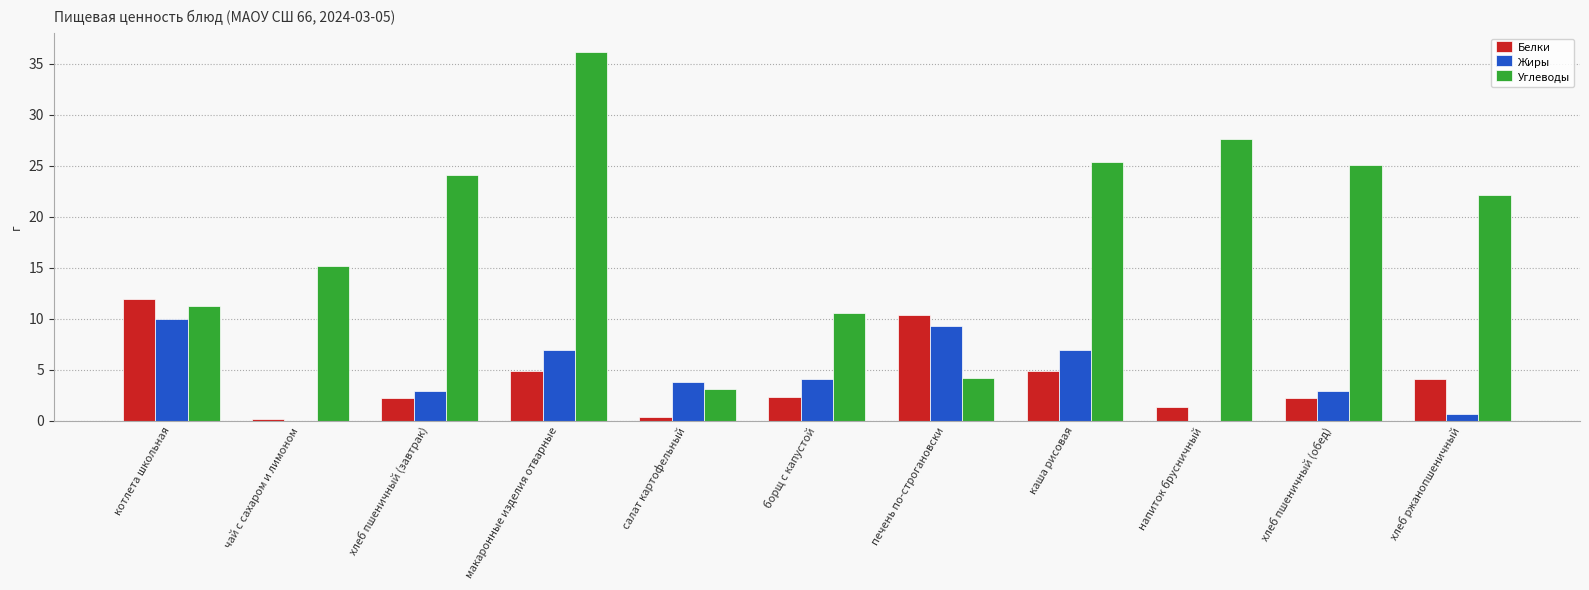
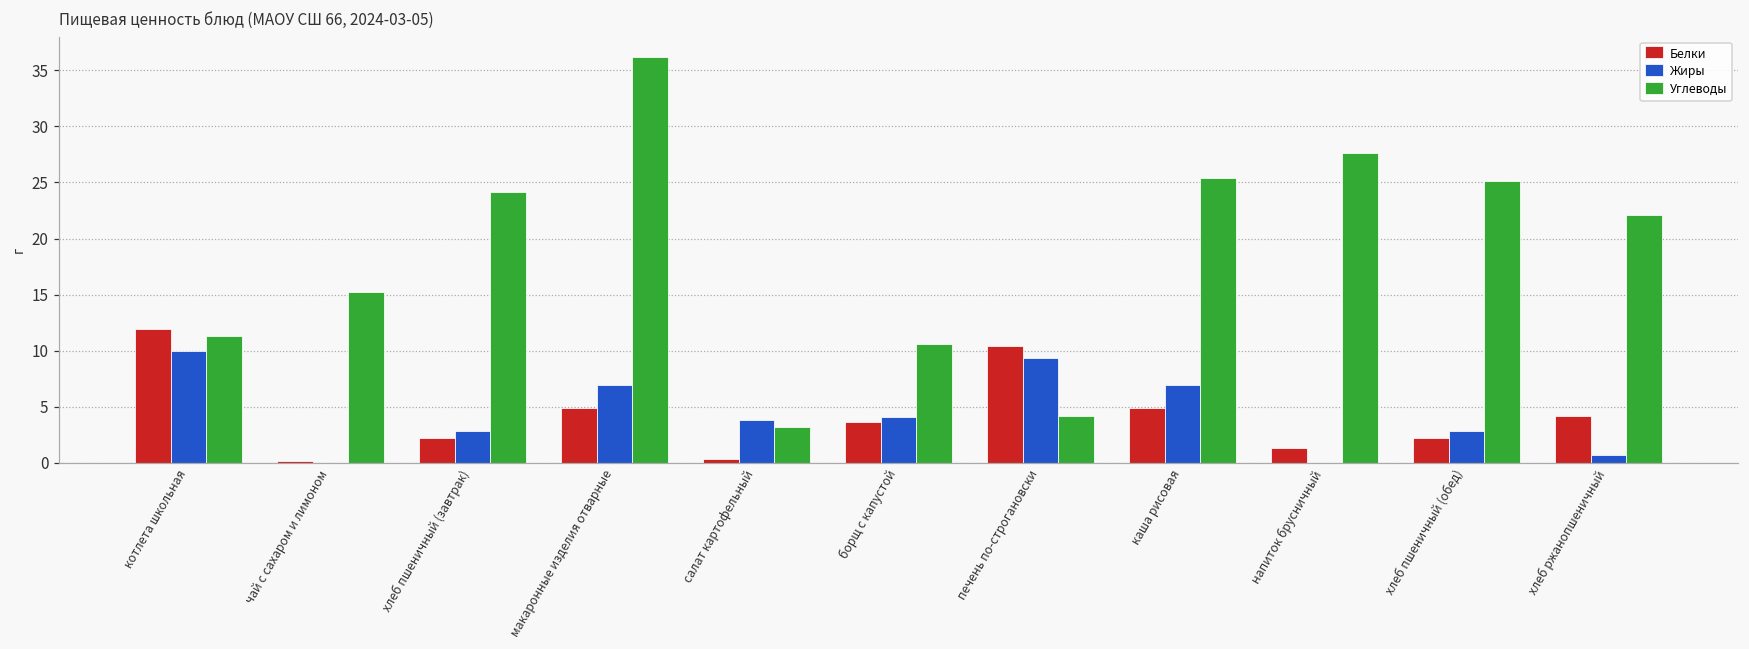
  {
    "Белки": {
      "котлета школьная": 12.0,
      "хлеб пшеничный (завтрак)": 2.3,
      "макаронные изделия отварные": 4.9,
      "салат картофельный": 0.4,
-     "борщ с капустой": 2.3,
+     "борщ с капустой": 3.6,
      "печень по-строгановски": 10.4,
      "каша рисовая": 4.9,
      "напиток брусничный": 1.3,
      "хлеб пшеничный (обед)": 2.3,
      "хлеб ржанопшеничный": 4.1
    },
    "Жиры": {
      "котлета школьная": 9.9,
      "хлеб пшеничный (завтрак)": 2.9,
      "макаронные изделия отварные": 6.9,
      "салат картофельный": 3.8,
      "борщ с капустой": 4.1,
      "печень по-строгановски": 9.3,
      "каша рисовая": 6.9,
      "напиток брусничный": 0.0,
      "хлеб пшеничный (обед)": 2.9,
      "хлеб ржанопшеничный": 0.7
    },
    "Углеводы": {
      "котлета школьная": 11.3,
      "чай с сахаром и лимоном": 15.2,
      "хлеб пшеничный (завтрак)": 24.2,
      "макаронные изделия отварные": 36.2,
      "салат картофельный": 3.2,
      "борщ с капустой": 10.6,
      "печень по-строгановски": 4.2,
      "каша рисовая": 25.4,
      "напиток брусничный": 27.6,
      "хлеб пшеничный (обед)": 25.1,
      "хлеб ржанопшеничный": 22.1
    }
  }
